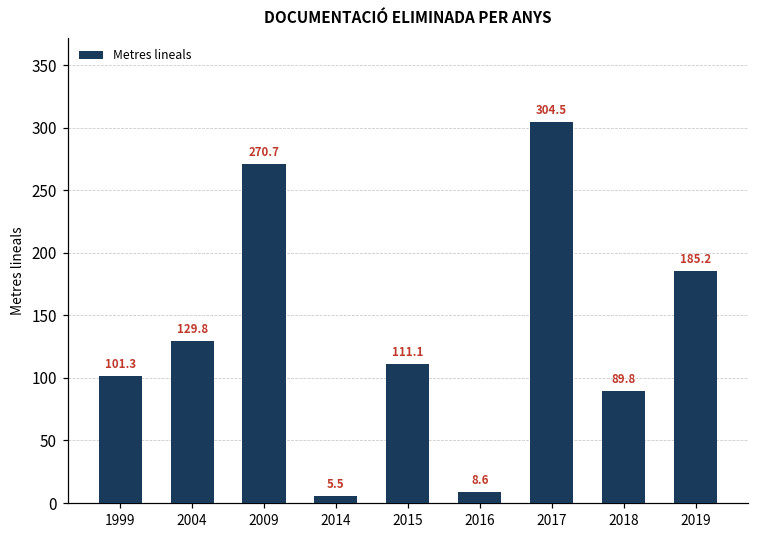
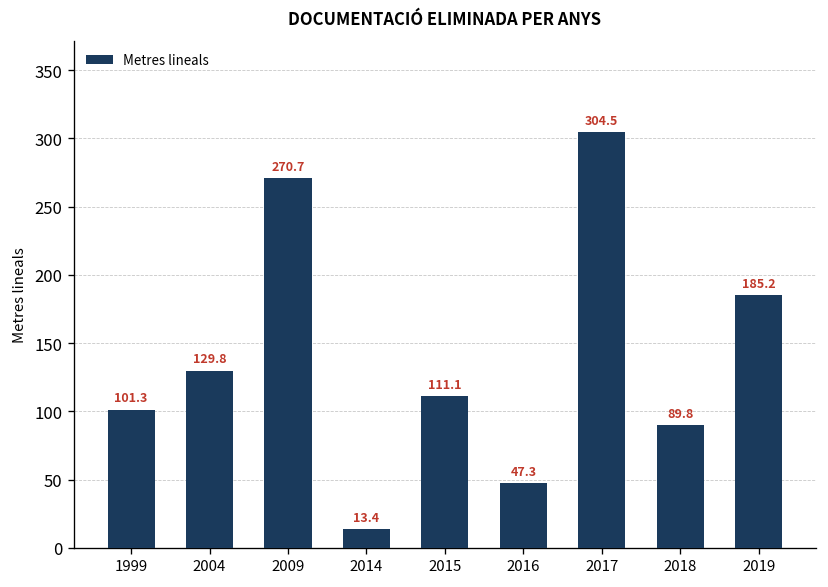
  {
    "1999": 101.3,
    "2004": 129.8,
    "2009": 270.7,
-   "2014": 5.5,
+   "2014": 13.4,
    "2015": 111.1,
-   "2016": 8.6,
+   "2016": 47.3,
    "2017": 304.5,
    "2018": 89.8,
    "2019": 185.2
  }
